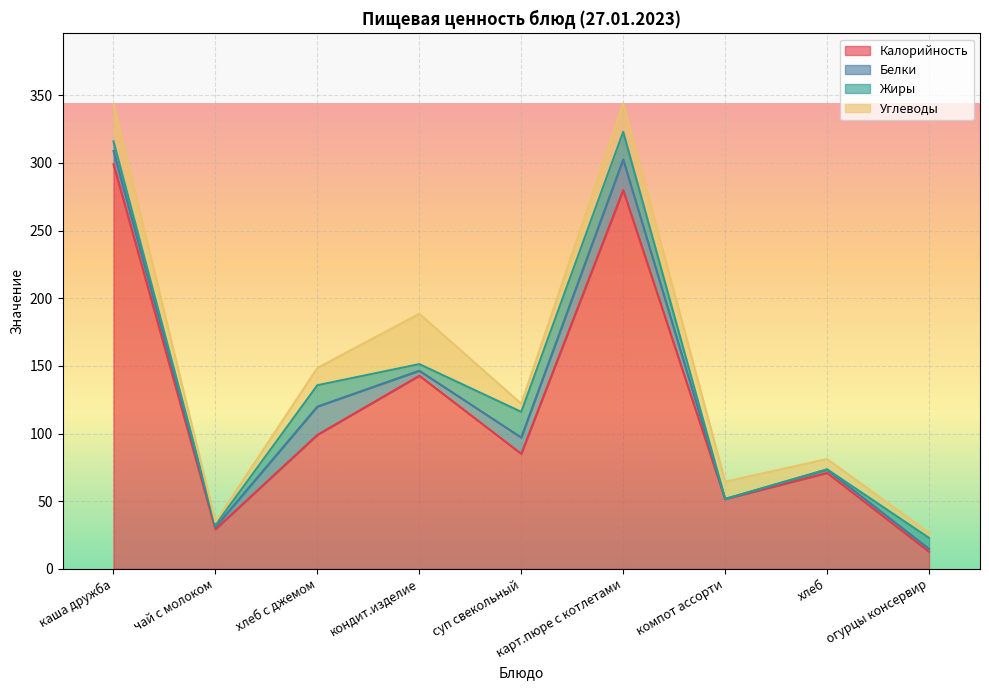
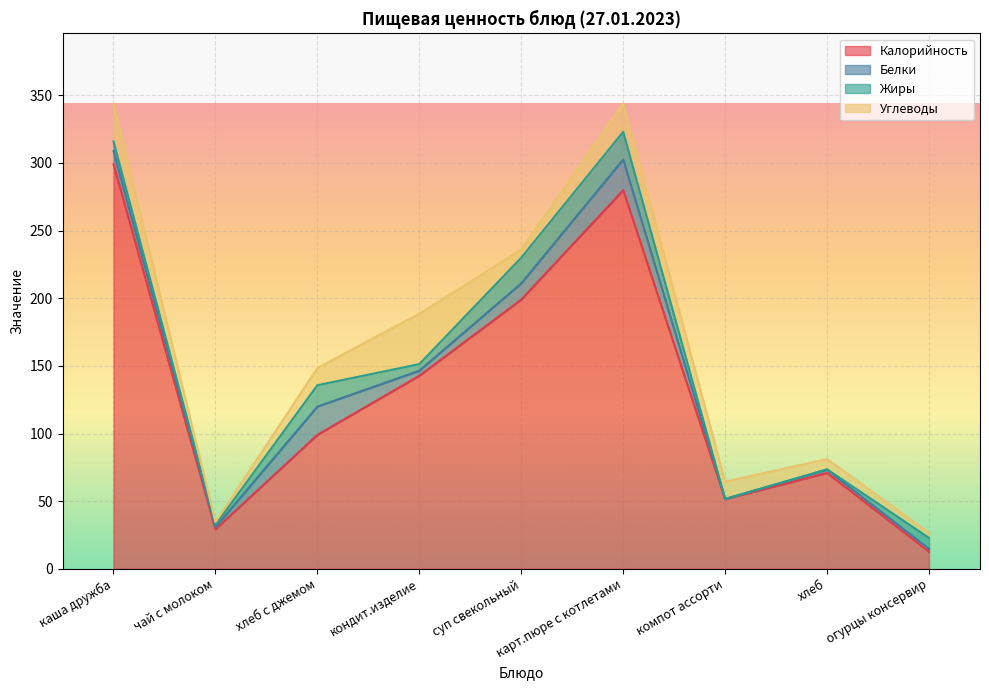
  {
    "Калорийность": {
      "каша дружба": 299,
      "хлеб с джемом": 99,
      "кондит.изделие": 143,
-     "суп свекольный": 85,
+     "суп свекольный": 199,
      "карт.пюре с котлетами": 280,
      "хлеб": 71,
      "огурцы консервир": 13
    },
    "Углеводы": {
      "каша дружба": 28,
      "чай с молоком": 2,
      "хлеб с джемом": 13,
      "кондит.изделие": 37,
      "суп свекольный": 6,
      "карт.пюре с котлетами": 21,
      "компот ассорти": 13,
      "хлеб": 8,
      "огурцы консервир": 4
    }
  }
